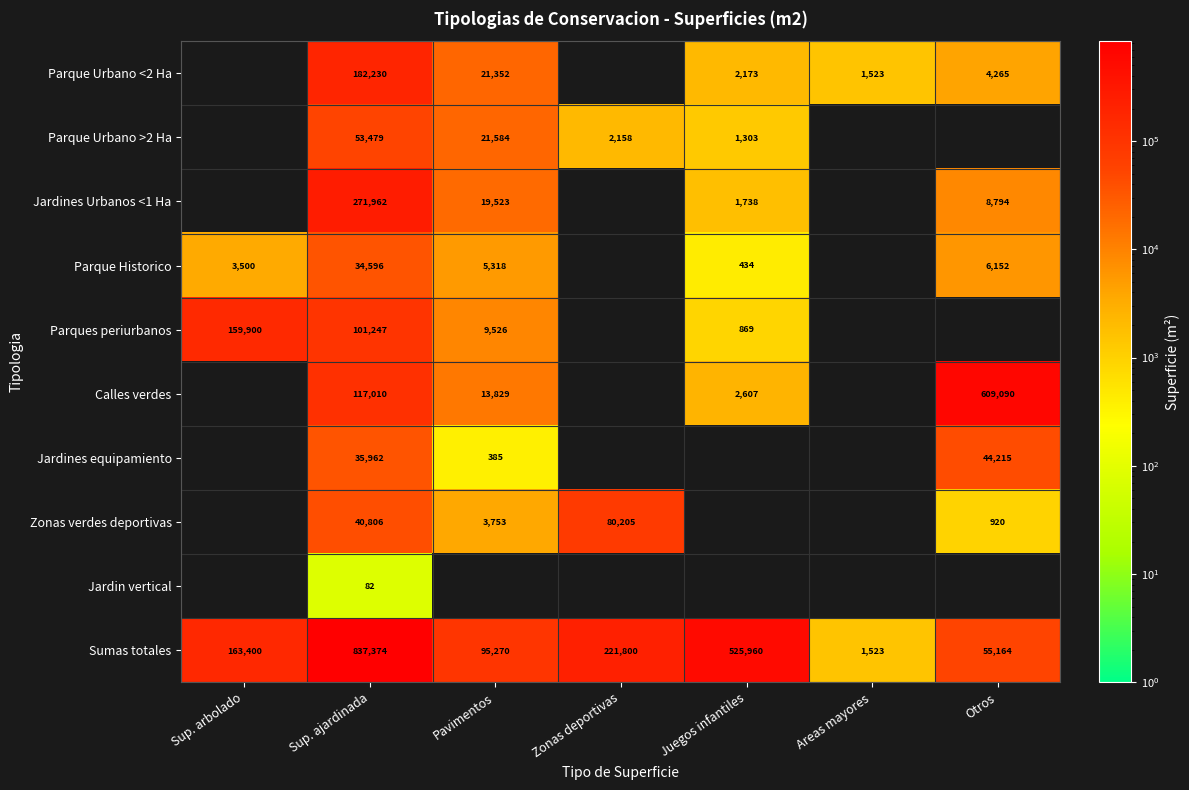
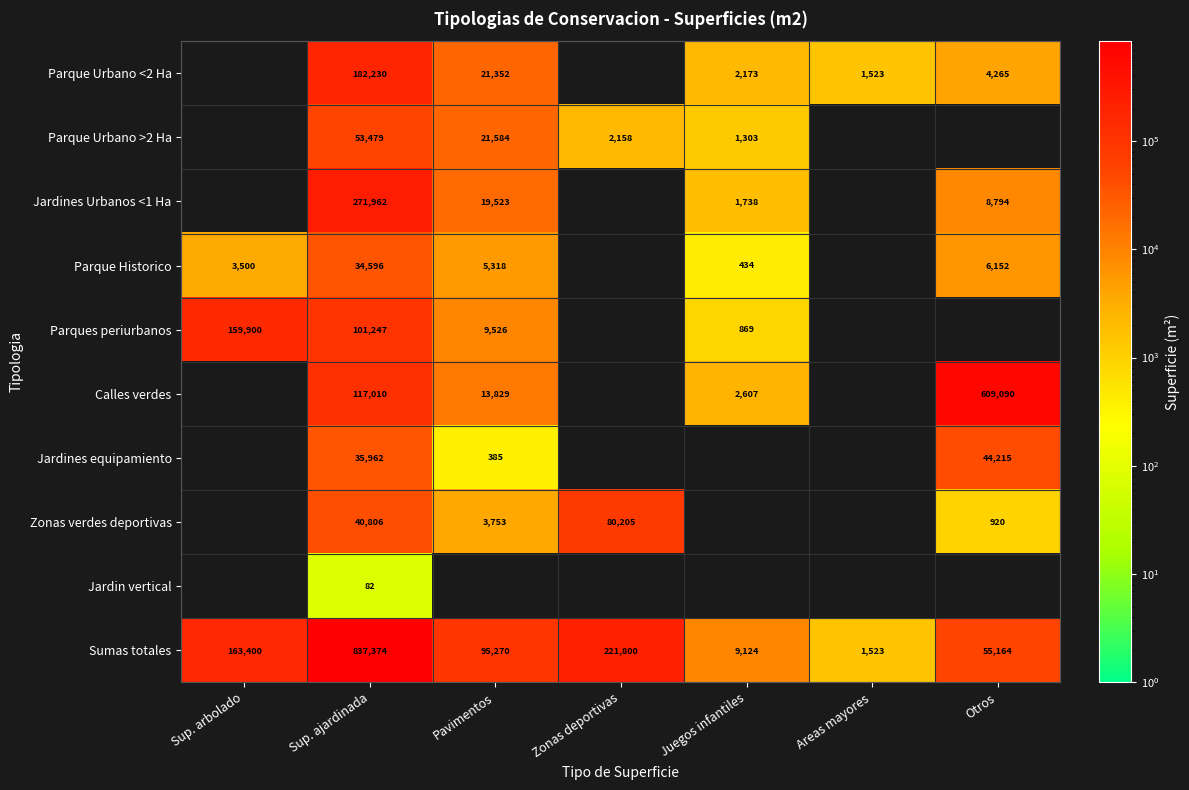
  {
    "Parque Urbano <2 Ha": {
      "Sup. ajardinada": "182,230",
      "Pavimentos": "21,352",
      "Juegos infantiles": "2,173",
      "Areas mayores": "1,523",
      "Otros": "4,265"
    },
    "Parque Urbano >2 Ha": {
      "Sup. ajardinada": "53,479",
      "Pavimentos": "21,584",
      "Zonas deportivas": "2,158",
      "Juegos infantiles": "1,303"
    },
    "Jardines Urbanos <1 Ha": {
      "Sup. ajardinada": "271,962",
      "Pavimentos": "19,523",
      "Juegos infantiles": "1,738",
      "Otros": "8,794"
    },
    "Parque Historico": {
      "Sup. arbolado": "3,500",
      "Sup. ajardinada": "34,596",
      "Pavimentos": "5,318",
      "Juegos infantiles": "434",
      "Otros": "6,152"
    },
    "Parques periurbanos": {
      "Sup. arbolado": "159,900",
      "Sup. ajardinada": "101,247",
      "Pavimentos": "9,526",
      "Juegos infantiles": "869"
    },
    "Calles verdes": {
      "Sup. ajardinada": "117,010",
      "Pavimentos": "13,829",
      "Juegos infantiles": "2,607",
      "Otros": "609,090"
    },
    "Jardines equipamiento": {
      "Sup. ajardinada": "35,962",
      "Pavimentos": "385",
      "Otros": "44,215"
    },
    "Zonas verdes deportivas": {
      "Sup. ajardinada": "40,806",
      "Pavimentos": "3,753",
      "Zonas deportivas": "80,205",
      "Otros": "920"
    },
    "Jardin vertical": {
      "Sup. ajardinada": "82"
    },
    "Sumas totales": {
      "Sup. arbolado": "163,400",
      "Sup. ajardinada": "837,374",
      "Pavimentos": "95,270",
      "Zonas deportivas": "221,800",
-     "Juegos infantiles": "525,960",
+     "Juegos infantiles": "9,124",
      "Areas mayores": "1,523",
      "Otros": "55,164"
    }
  }
